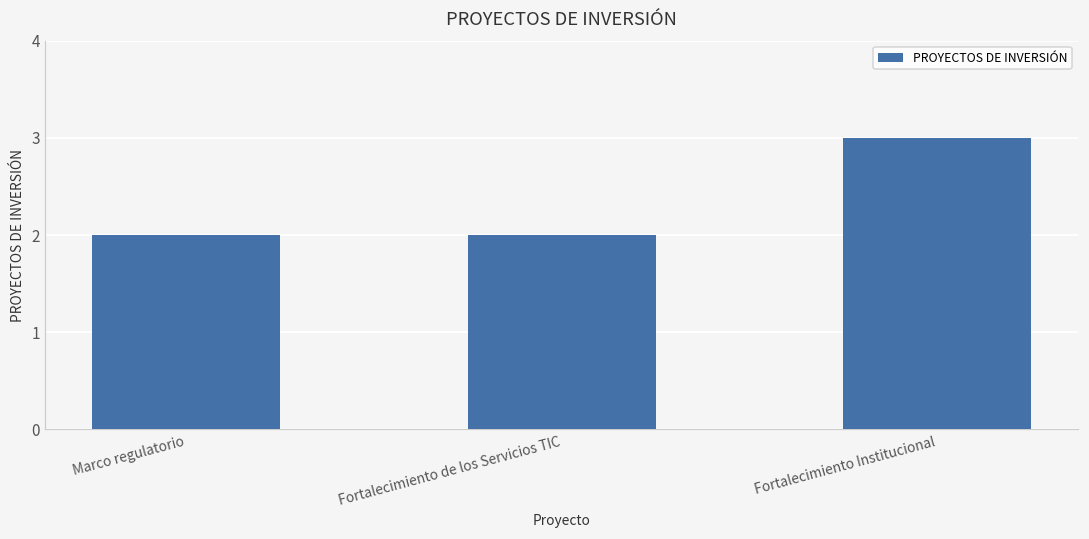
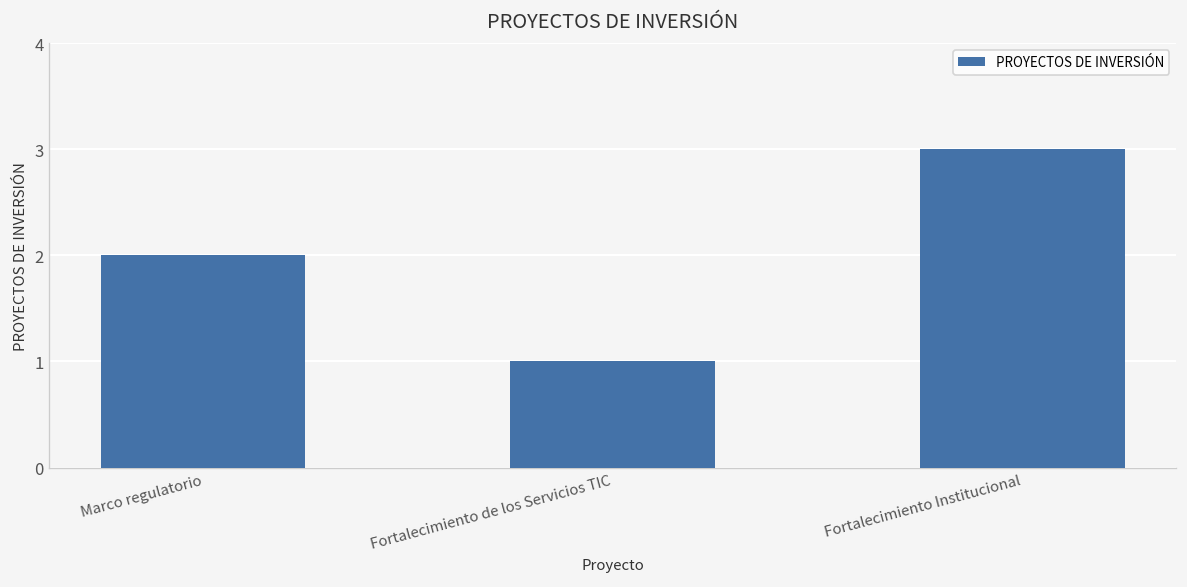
  {
    "Marco regulatorio": 2,
-   "Fortalecimiento de los Servicios TIC": 2,
+   "Fortalecimiento de los Servicios TIC": 1,
    "Fortalecimiento Institucional": 3
  }
